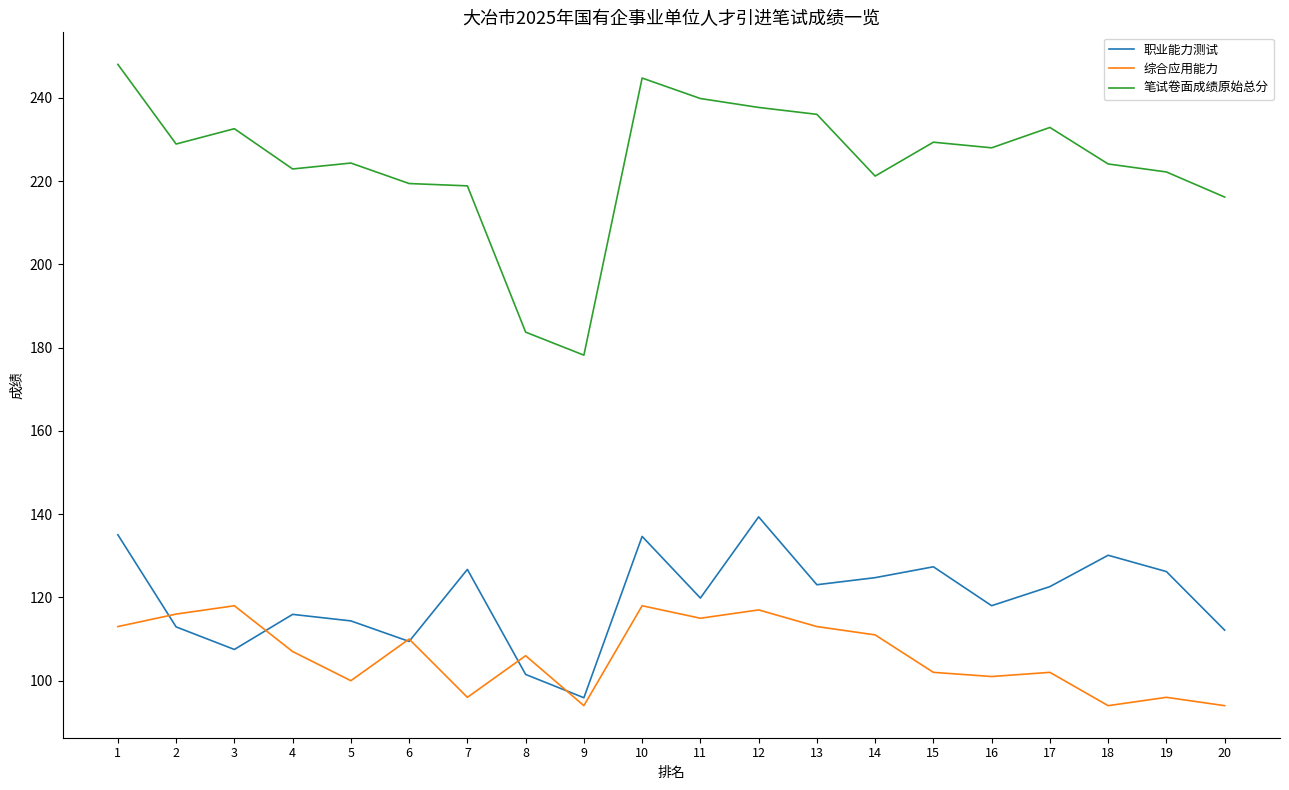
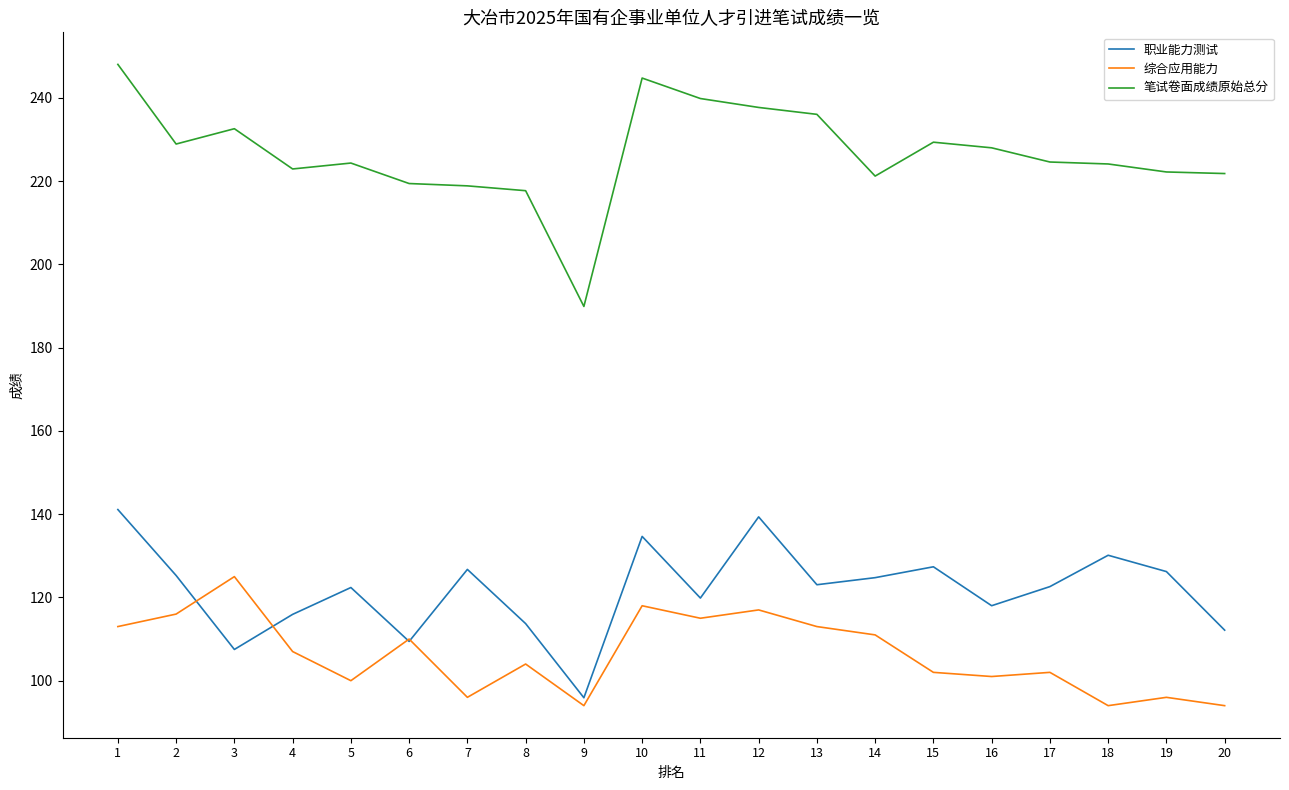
  {
    "职业能力测试": {
-     "1": 135,
-     "2": 113,
+     "1": 141,
+     "2": 125,
      "3": 108,
      "4": 116,
-     "5": 114,
+     "5": 122,
      "7": 127,
-     "8": 102,
+     "8": 114,
      "9": 96,
      "10": 135,
      "11": 120,
      "12": 139,
      "13": 123,
      "14": 125,
      "15": 127,
      "16": 118,
      "17": 123,
      "18": 130,
      "19": 126,
      "20": 112
    },
    "综合应用能力": {
      "1": 113,
      "2": 116,
-     "3": 118,
+     "3": 125,
      "4": 107,
      "5": 100,
      "7": 96,
-     "8": 106,
+     "8": 104,
      "9": 94,
      "10": 118,
      "11": 115,
      "12": 117,
      "13": 113,
      "14": 111,
      "15": 102,
      "16": 101,
      "17": 102,
      "18": 94,
      "19": 96,
      "20": 94
    },
    "笔试卷面成绩原始总分": {
      "1": 248,
      "2": 229,
      "3": 233,
      "4": 223,
      "5": 224,
      "6": 219,
      "7": 219,
-     "8": 184,
-     "9": 178,
+     "8": 218,
+     "9": 190,
      "10": 245,
      "11": 240,
      "12": 238,
      "13": 236,
      "14": 221,
      "15": 229,
      "16": 228,
-     "17": 233,
+     "17": 225,
      "18": 224,
      "19": 222,
-     "20": 216
+     "20": 222
    }
  }
